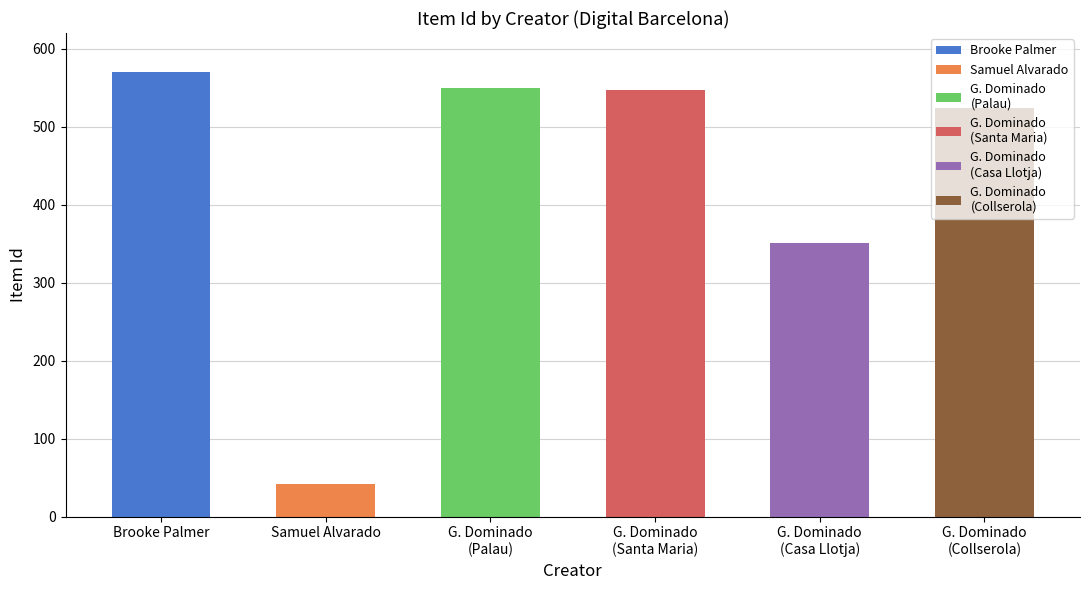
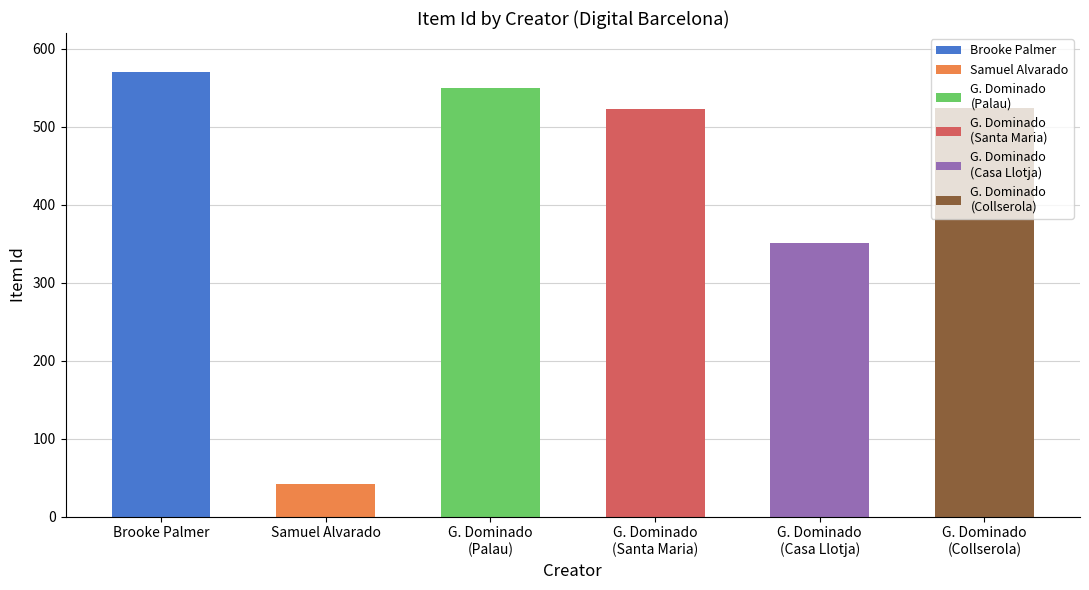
  {
    "Brooke Palmer": 570,
    "Samuel Alvarado": 40,
    "G. Dominado (Palau)": 550,
-   "G. Dominado (Santa Maria)": 550,
+   "G. Dominado (Santa Maria)": 520,
    "G. Dominado (Casa Llotja)": 350
  }
